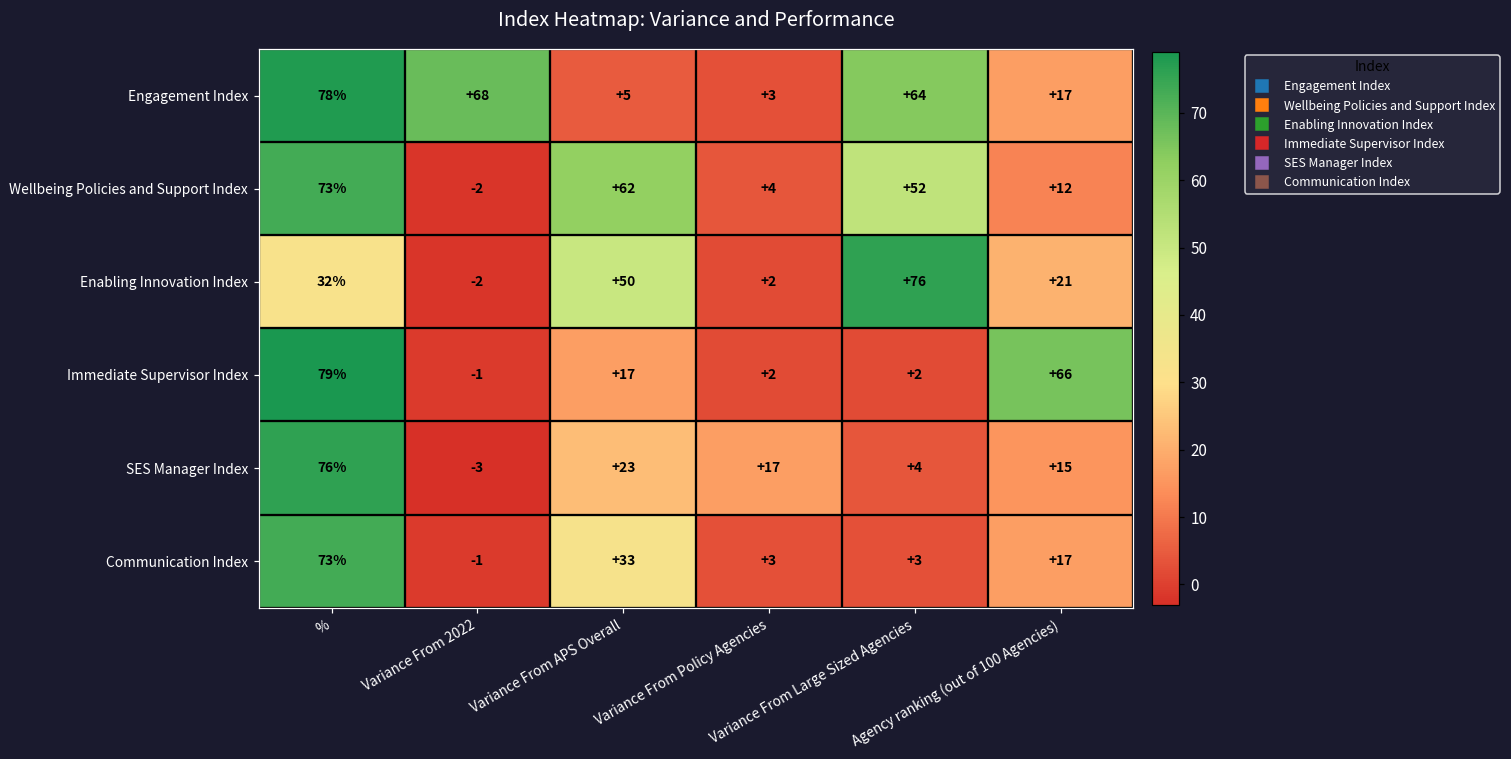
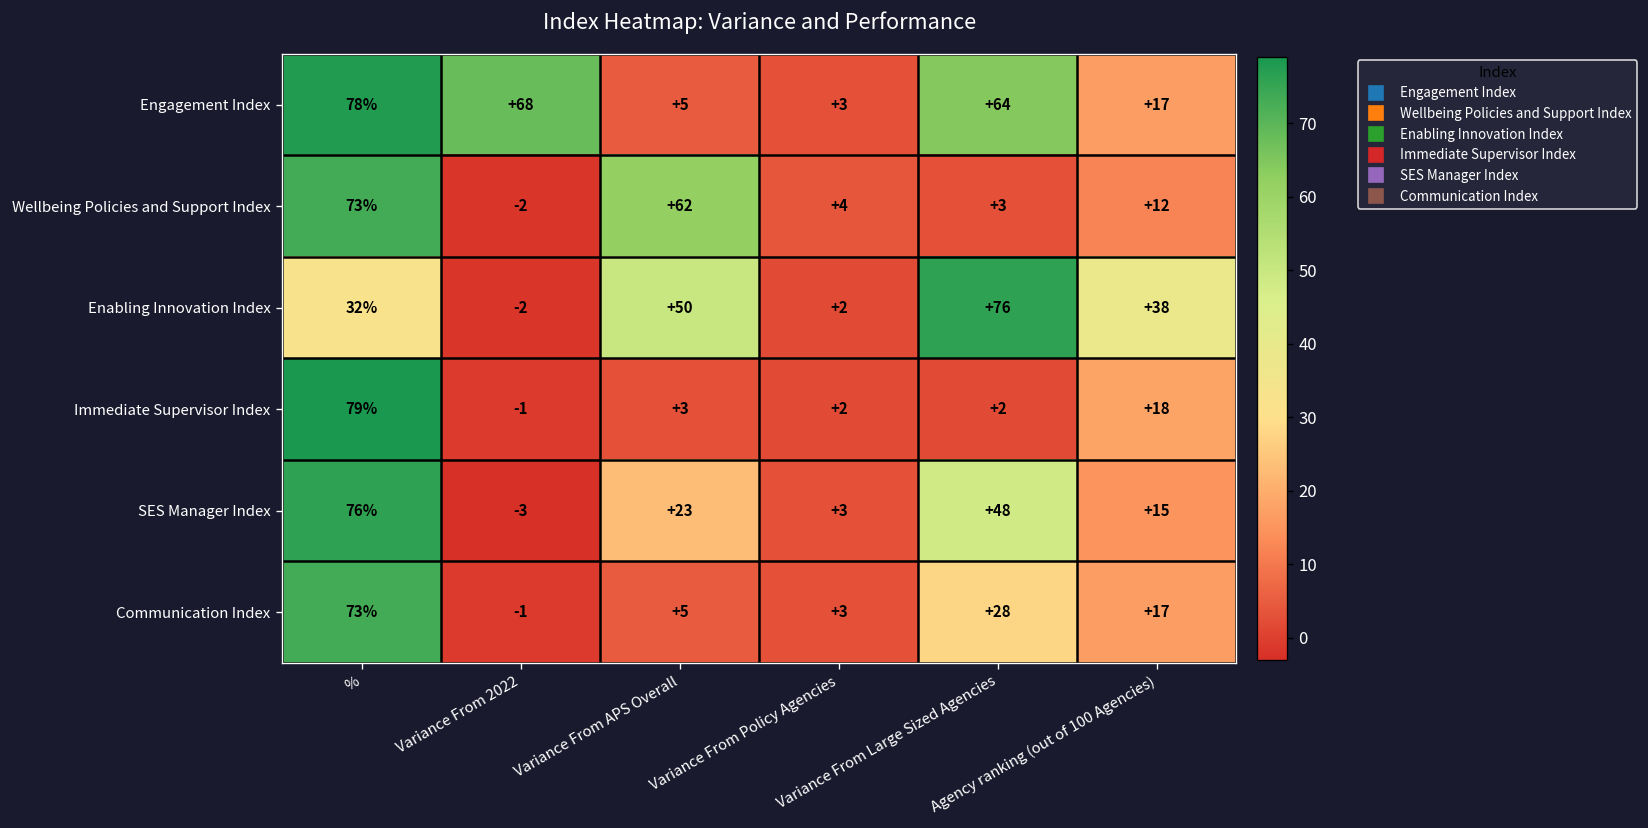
  {
    "Engagement Index": {
      "%": "78%",
      "Variance From 2022": "+68",
      "Variance From APS Overall": "+5",
      "Variance From Policy Agencies": "+3",
      "Variance From Large Sized Agencies": "+64",
      "Agency ranking (out of 100 Agencies)": "+17"
    },
    "Wellbeing Policies and Support Index": {
      "%": "73%",
      "Variance From 2022": "-2",
      "Variance From APS Overall": "+62",
      "Variance From Policy Agencies": "+4",
-     "Variance From Large Sized Agencies": "+52",
+     "Variance From Large Sized Agencies": "+3",
      "Agency ranking (out of 100 Agencies)": "+12"
    },
    "Enabling Innovation Index": {
      "%": "32%",
      "Variance From 2022": "-2",
      "Variance From APS Overall": "+50",
      "Variance From Policy Agencies": "+2",
      "Variance From Large Sized Agencies": "+76",
-     "Agency ranking (out of 100 Agencies)": "+21"
+     "Agency ranking (out of 100 Agencies)": "+38"
    },
    "Immediate Supervisor Index": {
      "%": "79%",
      "Variance From 2022": "-1",
-     "Variance From APS Overall": "+17",
+     "Variance From APS Overall": "+3",
      "Variance From Policy Agencies": "+2",
      "Variance From Large Sized Agencies": "+2",
-     "Agency ranking (out of 100 Agencies)": "+66"
+     "Agency ranking (out of 100 Agencies)": "+18"
    },
    "SES Manager Index": {
      "%": "76%",
      "Variance From 2022": "-3",
      "Variance From APS Overall": "+23",
-     "Variance From Policy Agencies": "+17",
-     "Variance From Large Sized Agencies": "+4",
+     "Variance From Policy Agencies": "+3",
+     "Variance From Large Sized Agencies": "+48",
      "Agency ranking (out of 100 Agencies)": "+15"
    },
    "Communication Index": {
      "%": "73%",
      "Variance From 2022": "-1",
-     "Variance From APS Overall": "+33",
+     "Variance From APS Overall": "+5",
      "Variance From Policy Agencies": "+3",
-     "Variance From Large Sized Agencies": "+3",
+     "Variance From Large Sized Agencies": "+28",
      "Agency ranking (out of 100 Agencies)": "+17"
    }
  }
